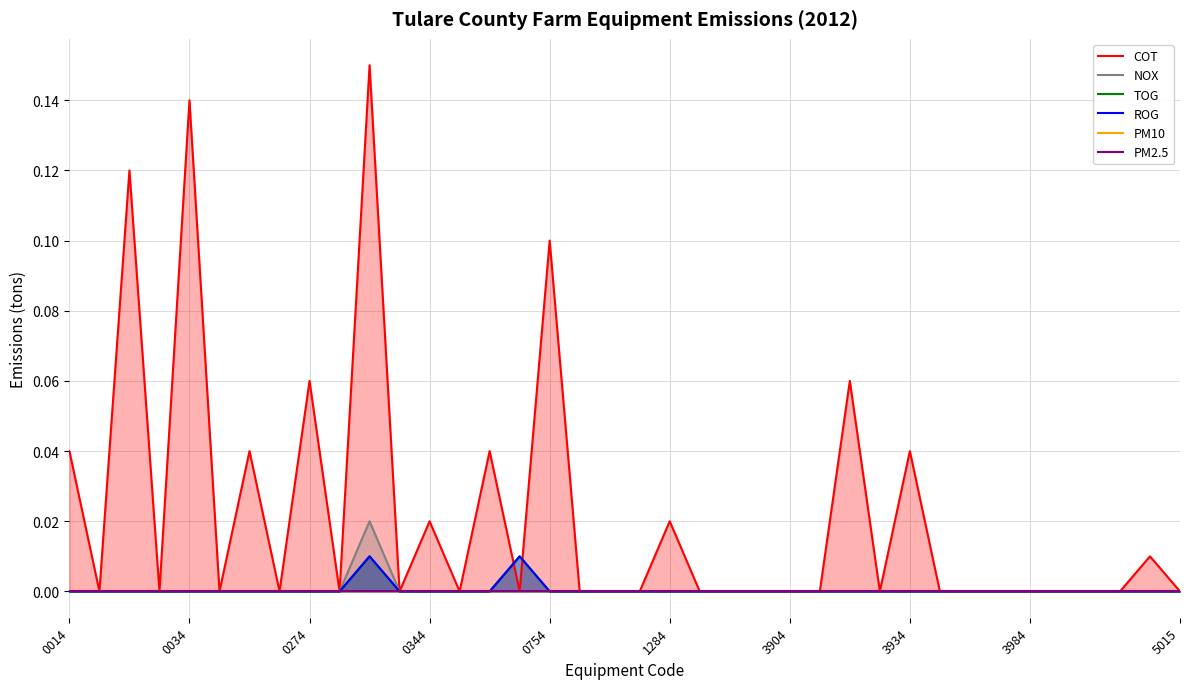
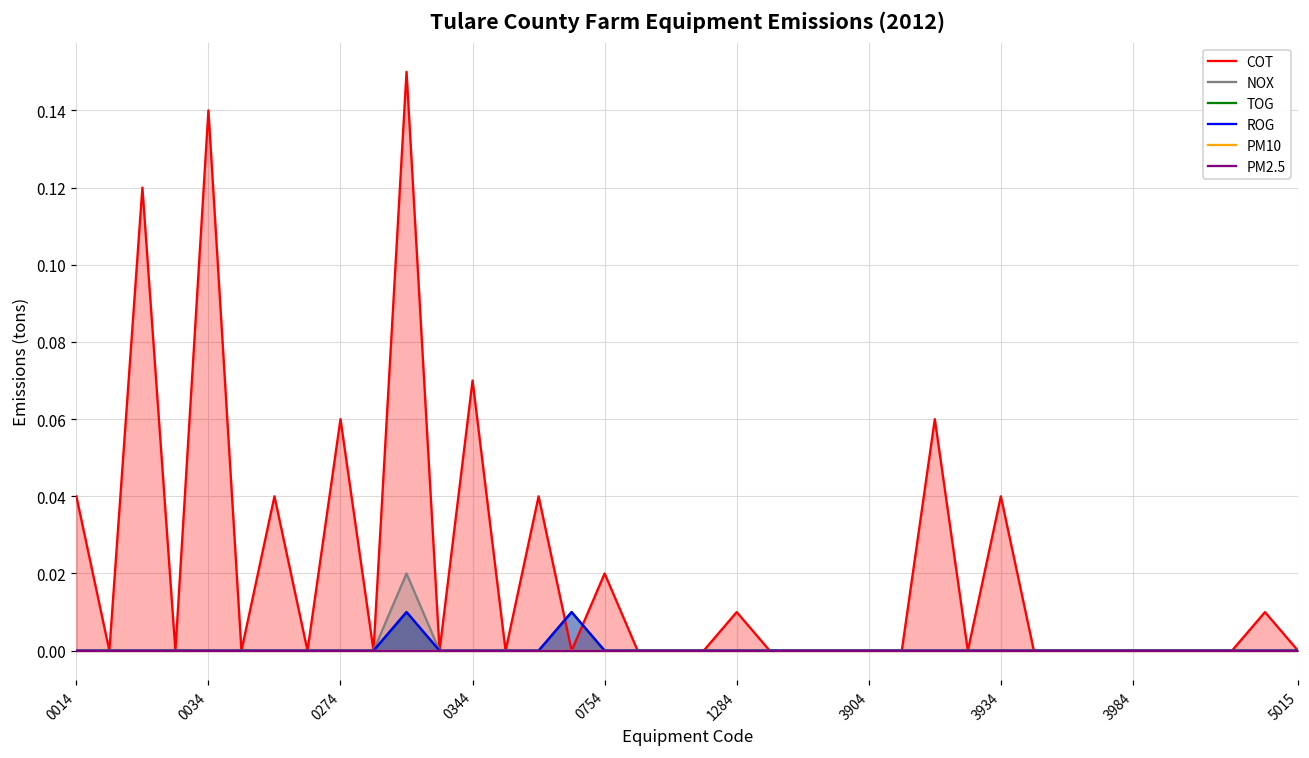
  {
    "COT": {
      "0014": 0.04,
      "0034": 0.14,
      "0274": 0.06,
-     "0344": 0.02,
-     "0754": 0.10,
-     "1284": 0.02,
+     "0344": 0.07,
+     "0754": 0.02,
+     "1284": 0.01,
      "3934": 0.04
    }
  }
